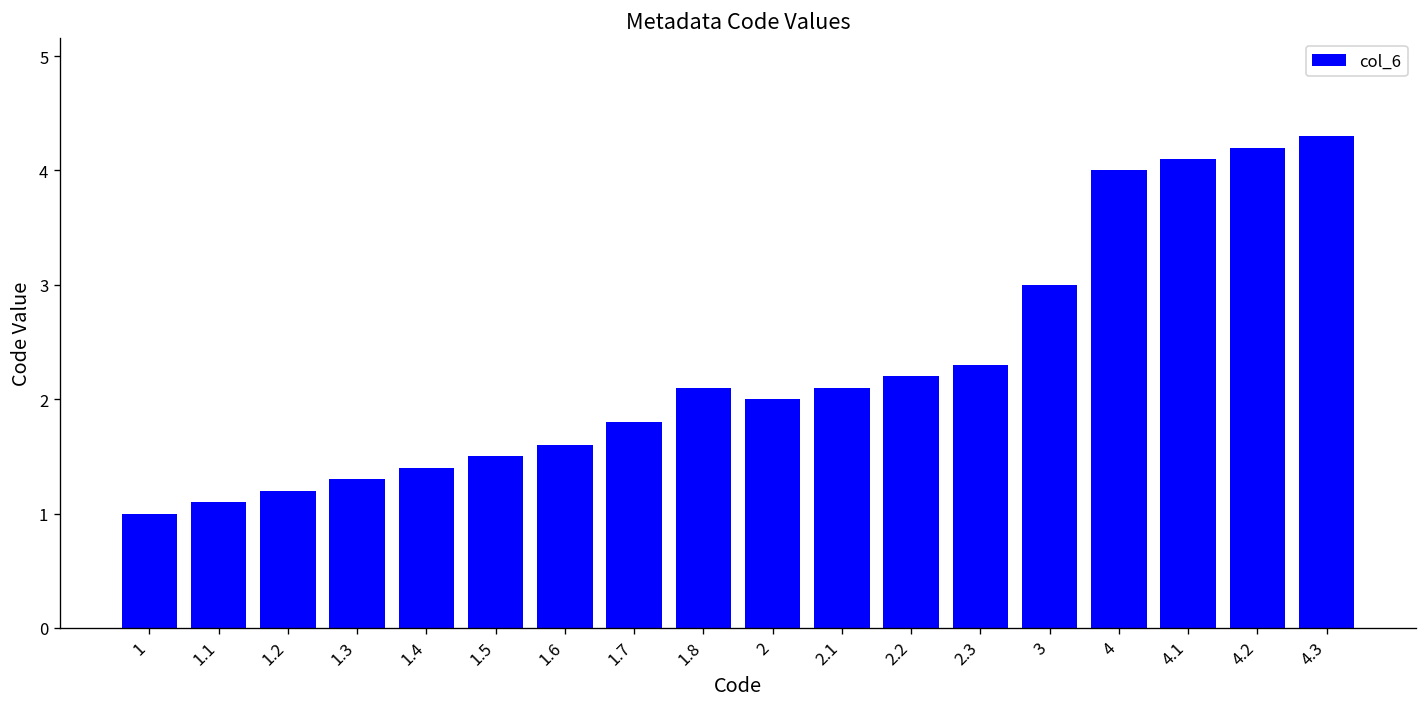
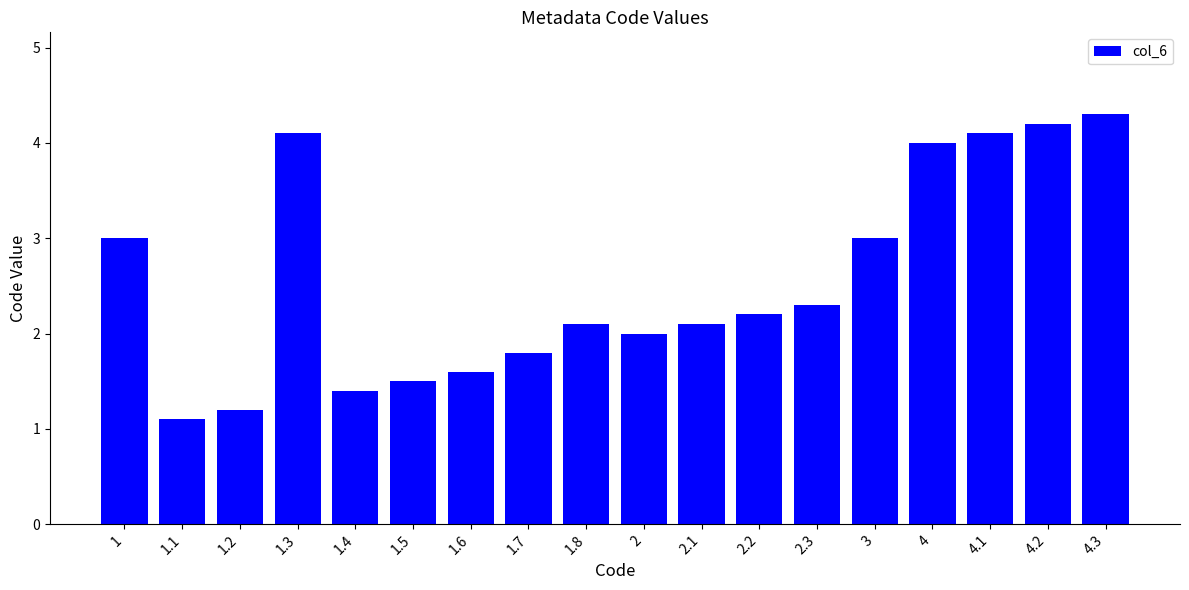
  {
-   "1": 1,
+   "1": 3,
    "1.1": 1.1,
    "1.2": 1.2,
-   "1.3": 1.3,
+   "1.3": 4.1,
    "1.4": 1.4,
    "1.5": 1.5,
    "1.6": 1.6,
    "1.7": 1.8,
    "1.8": 2.1,
    "2": 2.0,
    "2.1": 2.1,
    "2.2": 2.2,
    "2.3": 2.3,
    "3": 3.0,
    "4": 4.0,
    "4.1": 4.1,
    "4.2": 4.2,
    "4.3": 4.3
  }
